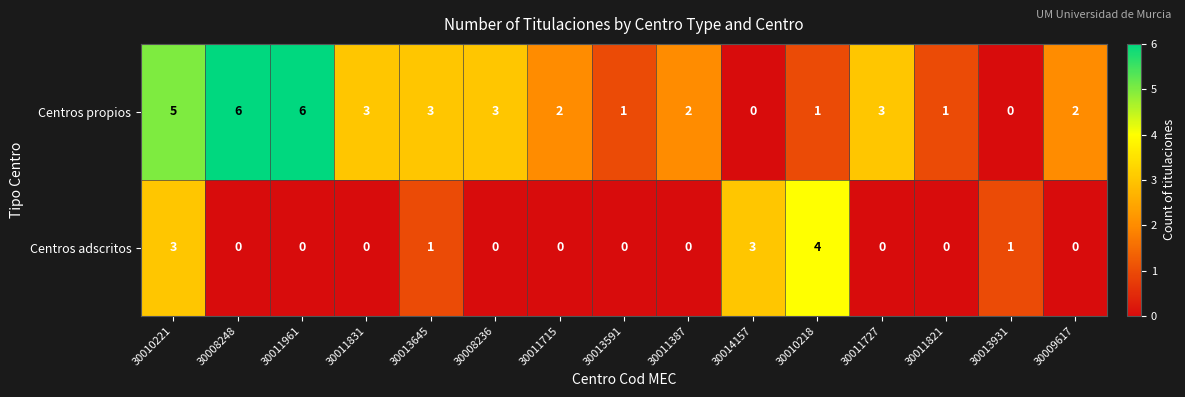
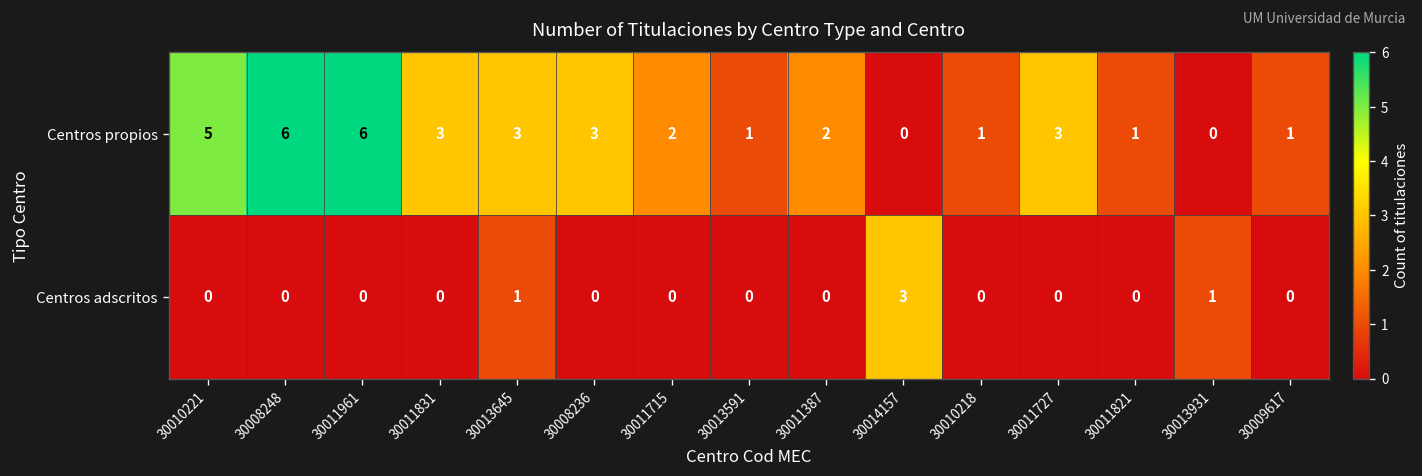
  {
    "Centros propios": {
      "30010221": 5,
      "30008248": 6,
      "30011961": 6,
      "30011831": 3,
      "30013645": 3,
      "30008236": 3,
      "30011715": 2,
      "30013591": 1,
      "30011387": 2,
      "30014157": 0,
      "30010218": 1,
      "30011727": 3,
      "30011821": 1,
      "30013931": 0,
-     "30009617": 2
+     "30009617": 1
    },
    "Centros adscritos": {
-     "30010221": 3,
+     "30010221": 0,
      "30008248": 0,
      "30011961": 0,
      "30011831": 0,
      "30013645": 1,
      "30008236": 0,
      "30011715": 0,
      "30013591": 0,
      "30011387": 0,
      "30014157": 3,
-     "30010218": 4,
+     "30010218": 0,
      "30011727": 0,
      "30011821": 0,
      "30013931": 1,
      "30009617": 0
    }
  }
